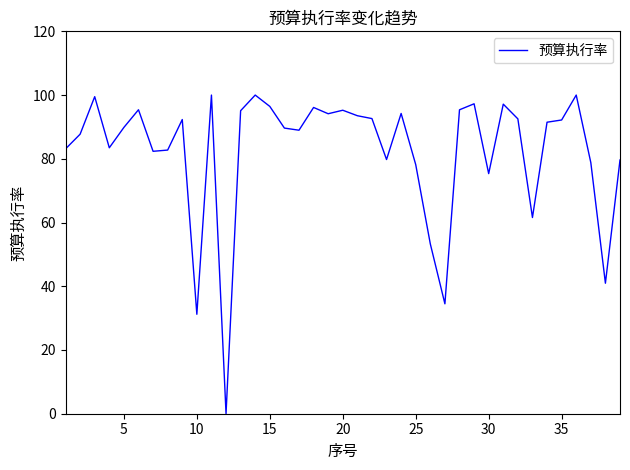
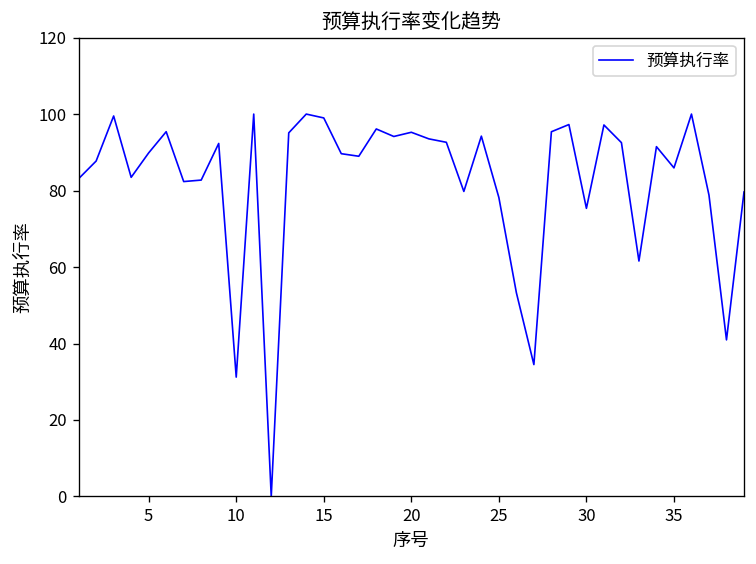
  {
    "5": 90,
    "10": 31,
-   "15": 96,
+   "15": 99,
    "20": 95,
    "25": 78,
    "30": 75,
-   "35": 92
+   "35": 86
  }
